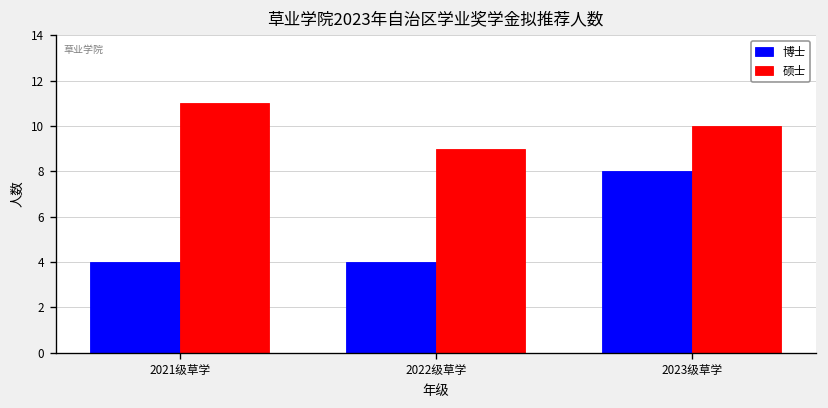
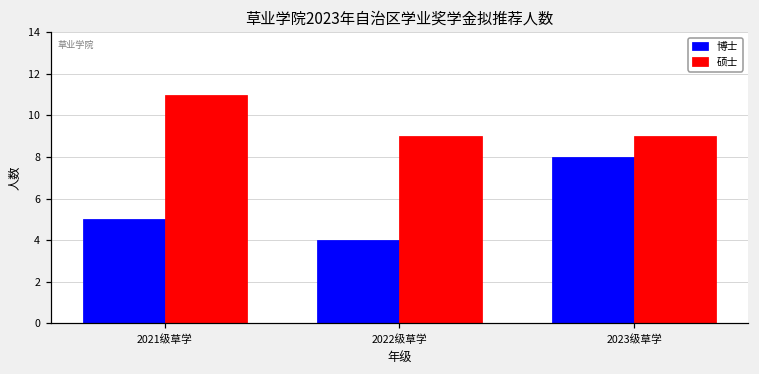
  {
    "博士": {
-     "2021级草学": 4,
+     "2021级草学": 5,
      "2022级草学": 4,
      "2023级草学": 8
    },
    "硕士": {
      "2021级草学": 11,
      "2022级草学": 9,
-     "2023级草学": 10
+     "2023级草学": 9
    }
  }
